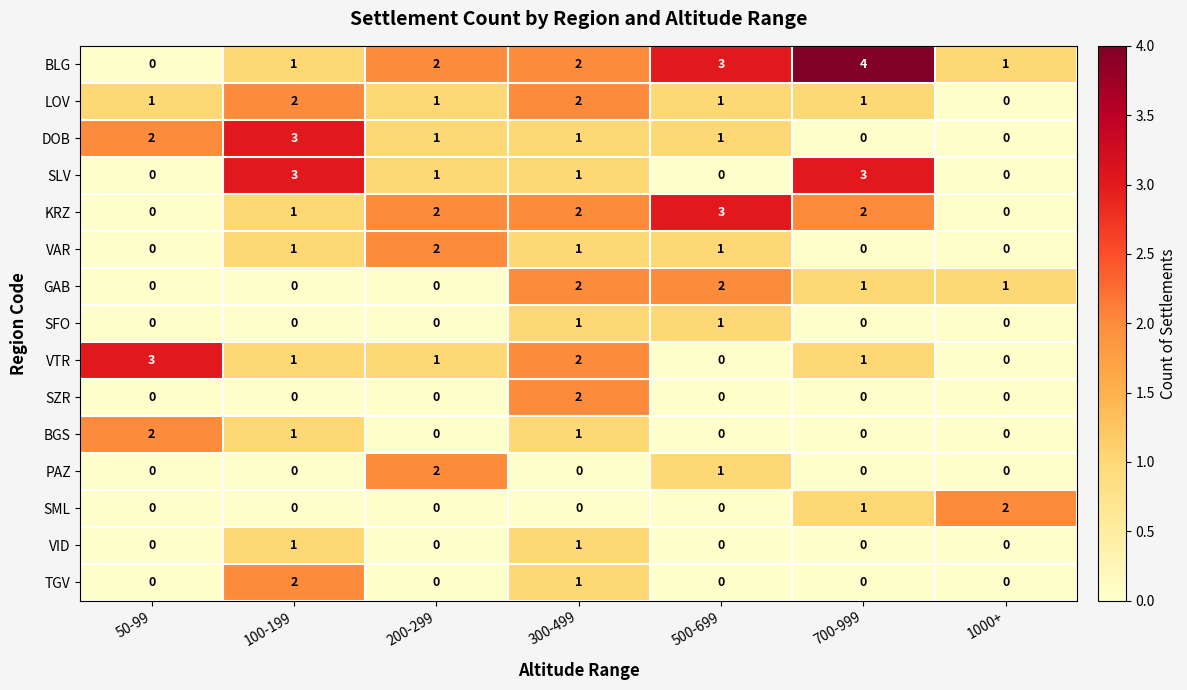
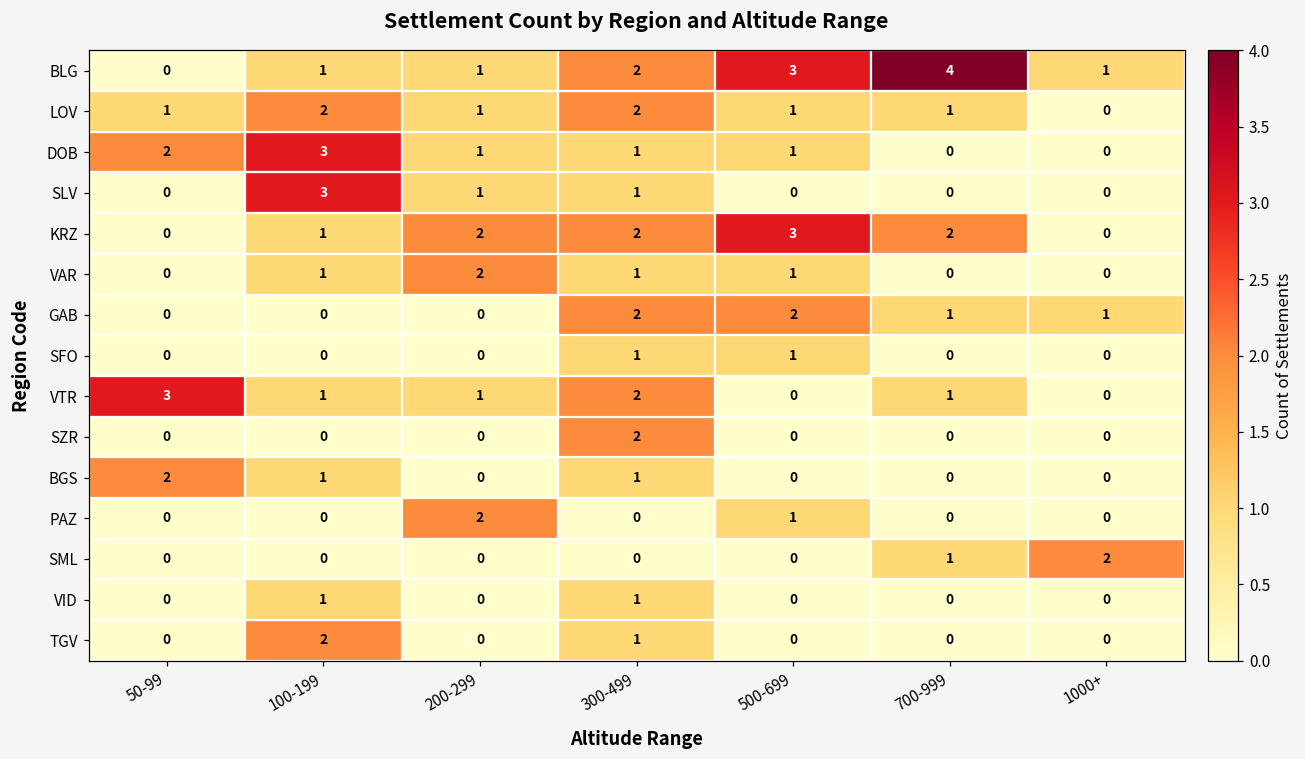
  {
    "BLG": {
      "50-99": 0,
      "100-199": 1,
-     "200-299": 2,
+     "200-299": 1,
      "300-499": 2,
      "500-699": 3,
      "700-999": 4,
      "1000+": 1
    },
    "LOV": {
      "50-99": 1,
      "100-199": 2,
      "200-299": 1,
      "300-499": 2,
      "500-699": 1,
      "700-999": 1,
      "1000+": 0
    },
    "DOB": {
      "50-99": 2,
      "100-199": 3,
      "200-299": 1,
      "300-499": 1,
      "500-699": 1,
      "700-999": 0,
      "1000+": 0
    },
    "SLV": {
      "50-99": 0,
      "100-199": 3,
      "200-299": 1,
      "300-499": 1,
      "500-699": 0,
-     "700-999": 3,
+     "700-999": 0,
      "1000+": 0
    },
    "KRZ": {
      "50-99": 0,
      "100-199": 1,
      "200-299": 2,
      "300-499": 2,
      "500-699": 3,
      "700-999": 2,
      "1000+": 0
    },
    "VAR": {
      "50-99": 0,
      "100-199": 1,
      "200-299": 2,
      "300-499": 1,
      "500-699": 1,
      "700-999": 0,
      "1000+": 0
    },
    "GAB": {
      "50-99": 0,
      "100-199": 0,
      "200-299": 0,
      "300-499": 2,
      "500-699": 2,
      "700-999": 1,
      "1000+": 1
    },
    "SFO": {
      "50-99": 0,
      "100-199": 0,
      "200-299": 0,
      "300-499": 1,
      "500-699": 1,
      "700-999": 0,
      "1000+": 0
    },
    "VTR": {
      "50-99": 3,
      "100-199": 1,
      "200-299": 1,
      "300-499": 2,
      "500-699": 0,
      "700-999": 1,
      "1000+": 0
    },
    "SZR": {
      "50-99": 0,
      "100-199": 0,
      "200-299": 0,
      "300-499": 2,
      "500-699": 0,
      "700-999": 0,
      "1000+": 0
    },
    "BGS": {
      "50-99": 2,
      "100-199": 1,
      "200-299": 0,
      "300-499": 1,
      "500-699": 0,
      "700-999": 0,
      "1000+": 0
    },
    "PAZ": {
      "50-99": 0,
      "100-199": 0,
      "200-299": 2,
      "300-499": 0,
      "500-699": 1,
      "700-999": 0,
      "1000+": 0
    },
    "SML": {
      "50-99": 0,
      "100-199": 0,
      "200-299": 0,
      "300-499": 0,
      "500-699": 0,
      "700-999": 1,
      "1000+": 2
    },
    "VID": {
      "50-99": 0,
      "100-199": 1,
      "200-299": 0,
      "300-499": 1,
      "500-699": 0,
      "700-999": 0,
      "1000+": 0
    },
    "TGV": {
      "50-99": 0,
      "100-199": 2,
      "200-299": 0,
      "300-499": 1,
      "500-699": 0,
      "700-999": 0,
      "1000+": 0
    }
  }
